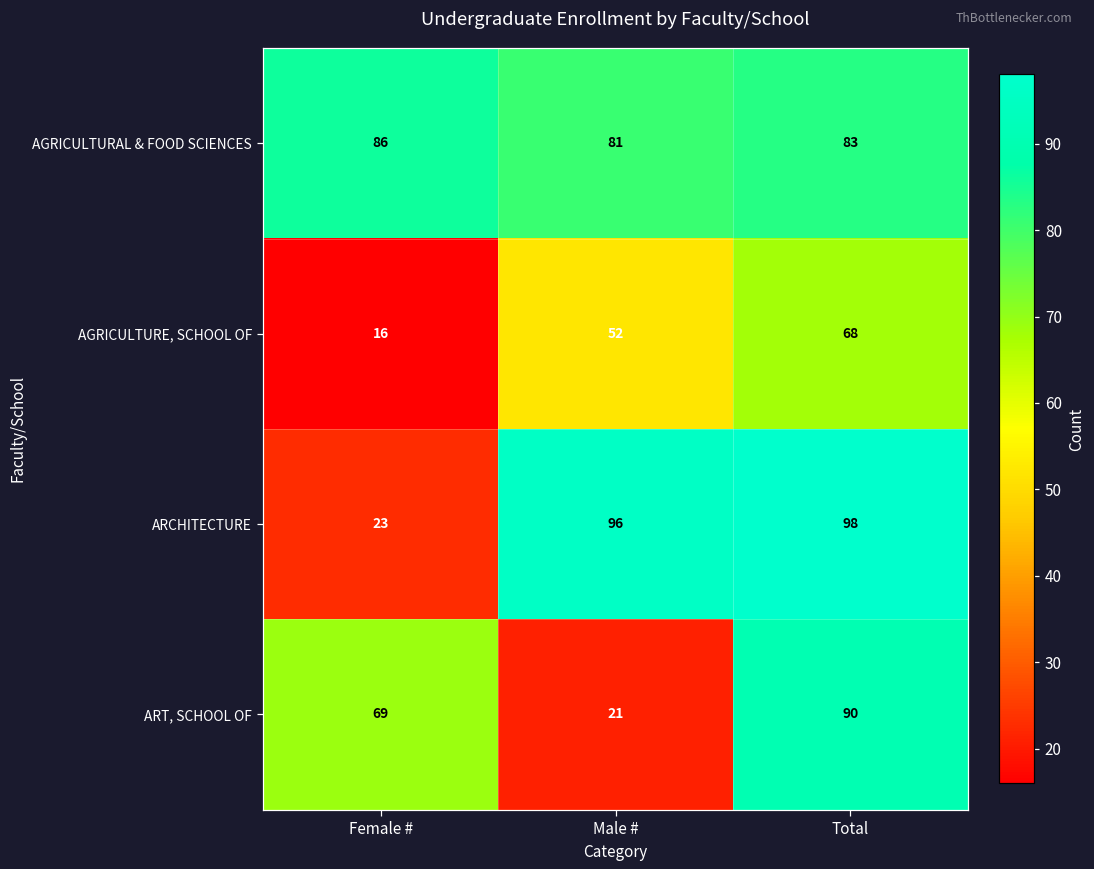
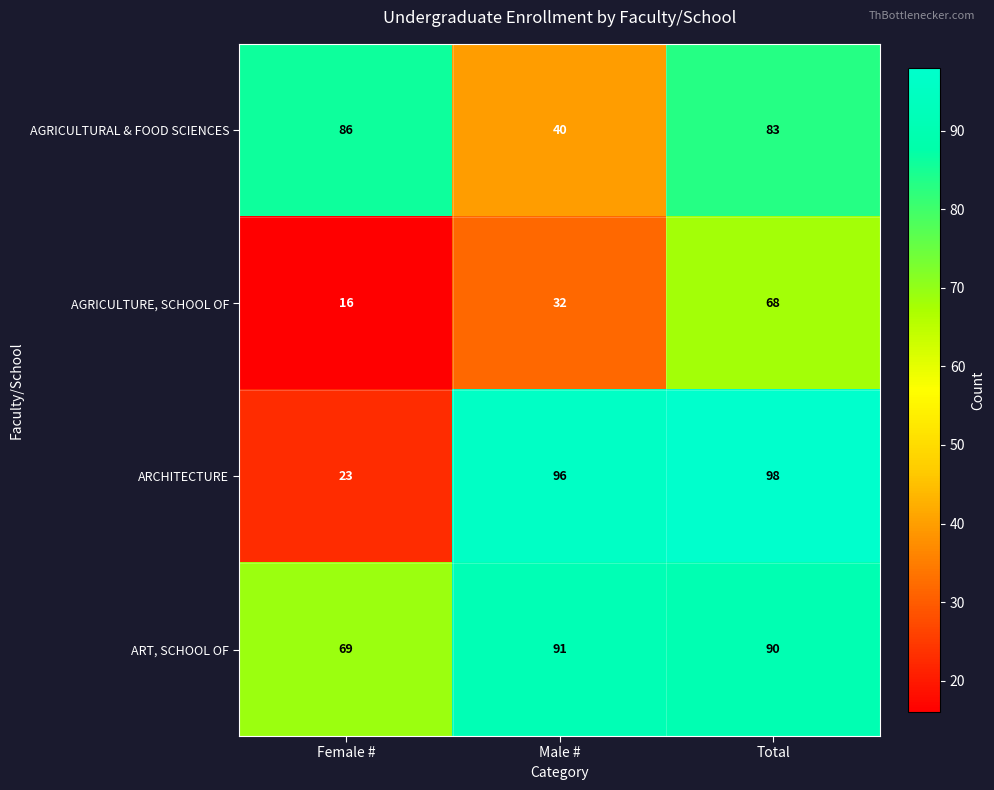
  {
    "AGRICULTURAL & FOOD SCIENCES": {
      "Female #": 86,
-     "Male #": 81,
+     "Male #": 40,
      "Total": 83
    },
    "AGRICULTURE, SCHOOL OF": {
      "Female #": 16,
-     "Male #": 52,
+     "Male #": 32,
      "Total": 68
    },
    "ARCHITECTURE": {
      "Female #": 23,
      "Male #": 96,
      "Total": 98
    },
    "ART, SCHOOL OF": {
      "Female #": 69,
-     "Male #": 21,
+     "Male #": 91,
      "Total": 90
    }
  }
